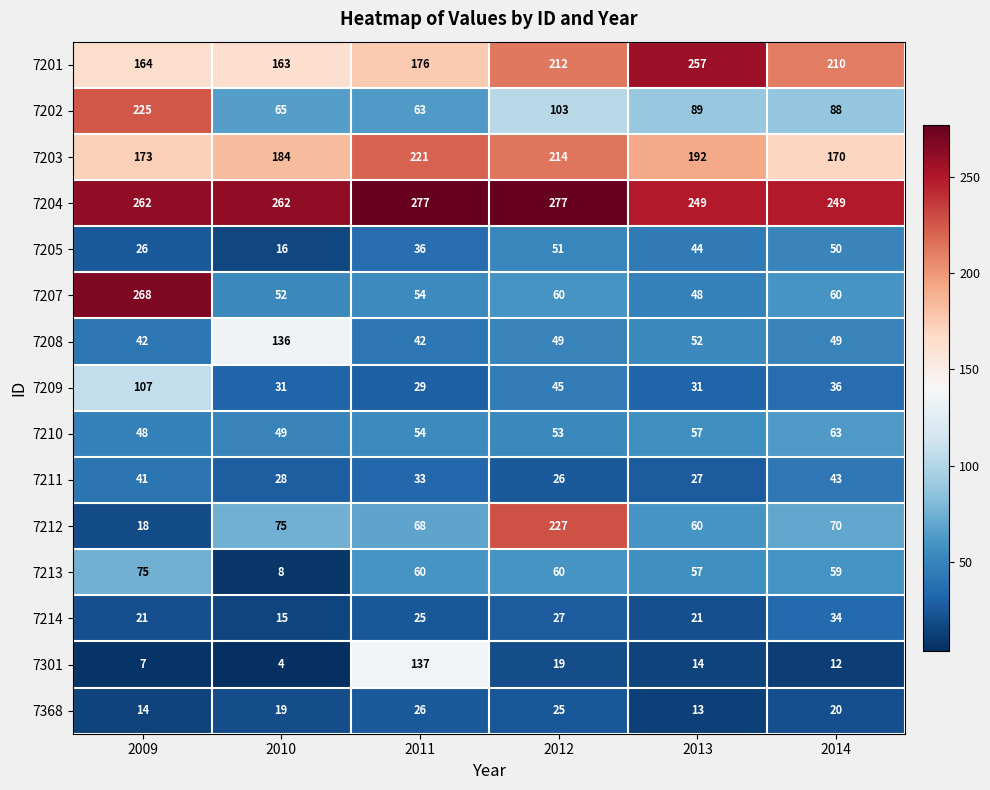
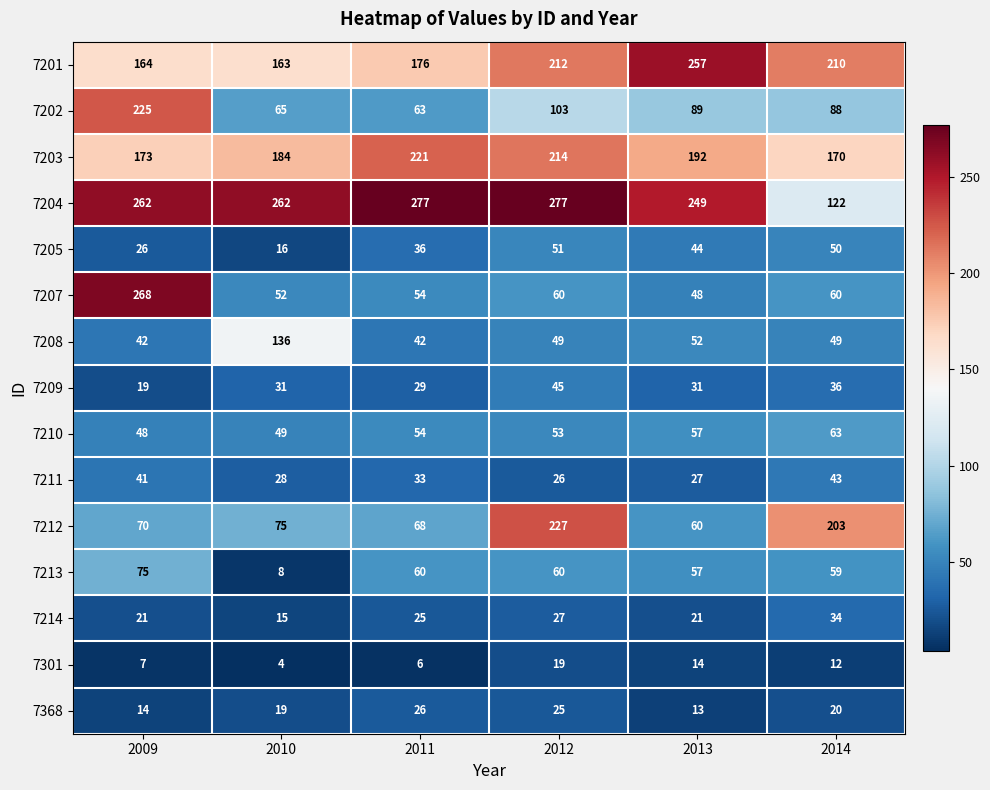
  {
    "7201": {
      "2009": 164,
      "2010": 163,
      "2011": 176,
      "2012": 212,
      "2013": 257,
      "2014": 210
    },
    "7202": {
      "2009": 225,
      "2010": 65,
      "2011": 63,
      "2012": 103,
      "2013": 89,
      "2014": 88
    },
    "7203": {
      "2009": 173,
      "2010": 184,
      "2011": 221,
      "2012": 214,
      "2013": 192,
      "2014": 170
    },
    "7204": {
      "2009": 262,
      "2010": 262,
      "2011": 277,
      "2012": 277,
      "2013": 249,
-     "2014": 249
+     "2014": 122
    },
    "7205": {
      "2009": 26,
      "2010": 16,
      "2011": 36,
      "2012": 51,
      "2013": 44,
      "2014": 50
    },
    "7207": {
      "2009": 268,
      "2010": 52,
      "2011": 54,
      "2012": 60,
      "2013": 48,
      "2014": 60
    },
    "7208": {
      "2009": 42,
      "2010": 136,
      "2011": 42,
      "2012": 49,
      "2013": 52,
      "2014": 49
    },
    "7209": {
-     "2009": 107,
+     "2009": 19,
      "2010": 31,
      "2011": 29,
      "2012": 45,
      "2013": 31,
      "2014": 36
    },
    "7210": {
      "2009": 48,
      "2010": 49,
      "2011": 54,
      "2012": 53,
      "2013": 57,
      "2014": 63
    },
    "7211": {
      "2009": 41,
      "2010": 28,
      "2011": 33,
      "2012": 26,
      "2013": 27,
      "2014": 43
    },
    "7212": {
-     "2009": 18,
+     "2009": 70,
      "2010": 75,
      "2011": 68,
      "2012": 227,
      "2013": 60,
-     "2014": 70
+     "2014": 203
    },
    "7213": {
      "2009": 75,
      "2010": 8,
      "2011": 60,
      "2012": 60,
      "2013": 57,
      "2014": 59
    },
    "7214": {
      "2009": 21,
      "2010": 15,
      "2011": 25,
      "2012": 27,
      "2013": 21,
      "2014": 34
    },
    "7301": {
      "2009": 7,
      "2010": 4,
-     "2011": 137,
+     "2011": 6,
      "2012": 19,
      "2013": 14,
      "2014": 12
    },
    "7368": {
      "2009": 14,
      "2010": 19,
      "2011": 26,
      "2012": 25,
      "2013": 13,
      "2014": 20
    }
  }
